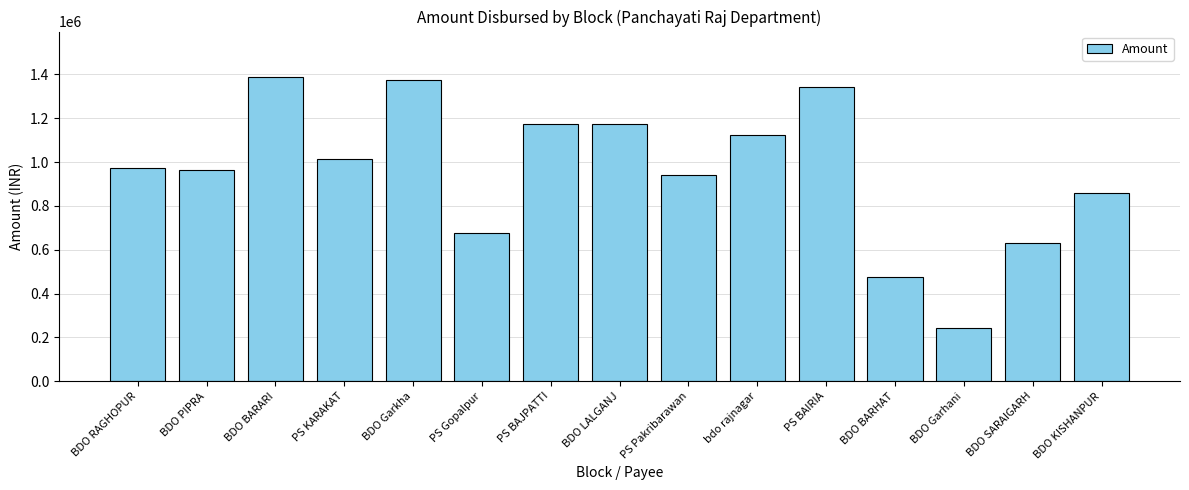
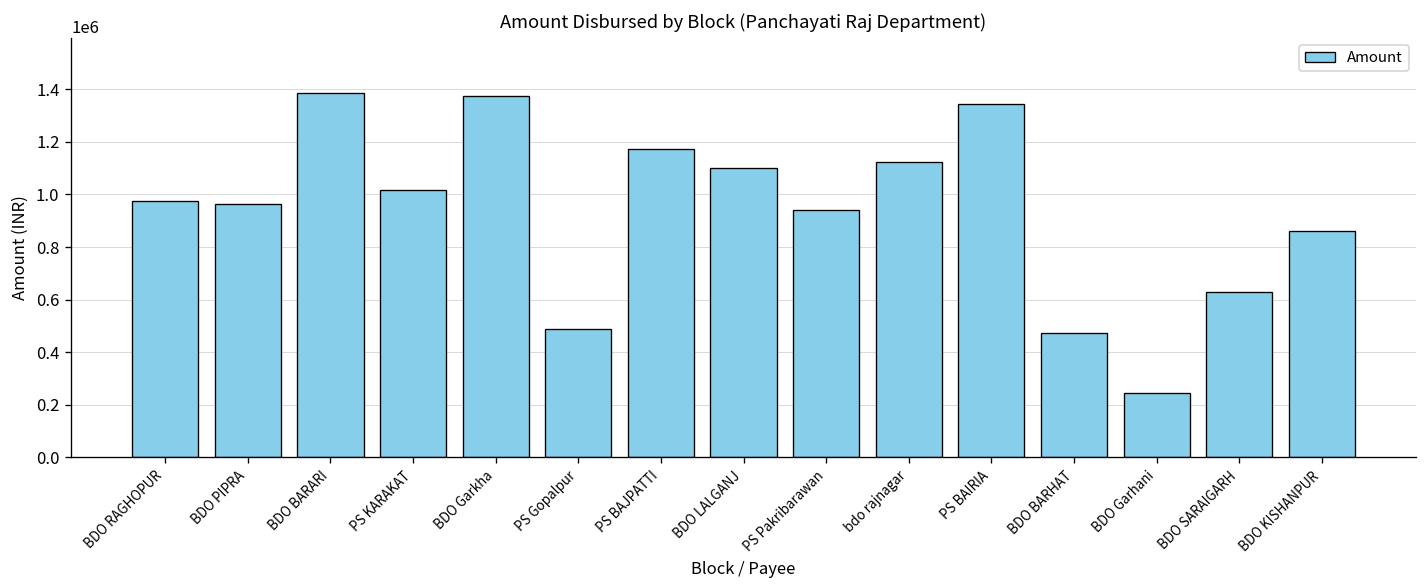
  {
    "BDO RAGHOPUR": 970000,
    "BDO PIPRA": 960000,
    "BDO BARARI": 1390000,
    "PS KARAKAT": 1020000,
    "BDO Garkha": 1380000,
-   "PS Gopalpur": 670000,
+   "PS Gopalpur": 490000,
    "PS BAJPATTI": 1170000,
-   "BDO LALGANJ": 1170000,
+   "BDO LALGANJ": 1100000,
    "PS Pakribarawan": 940000,
    "bdo rajnagar": 1120000,
    "PS BAIRIA": 1340000,
    "BDO BARHAT": 470000,
    "BDO Garhani": 240000,
    "BDO SARAIGARH": 630000,
    "BDO KISHANPUR": 860000
  }
